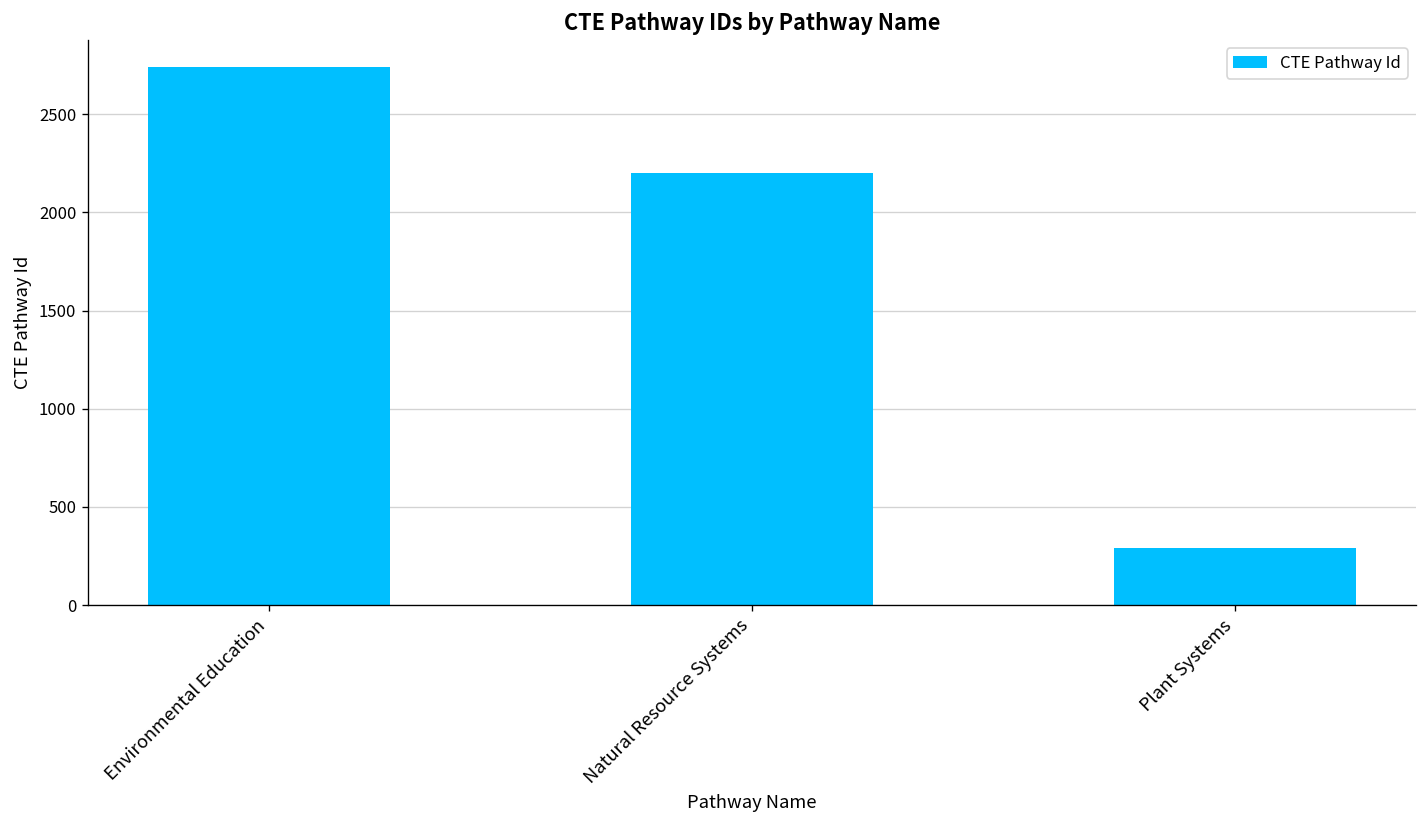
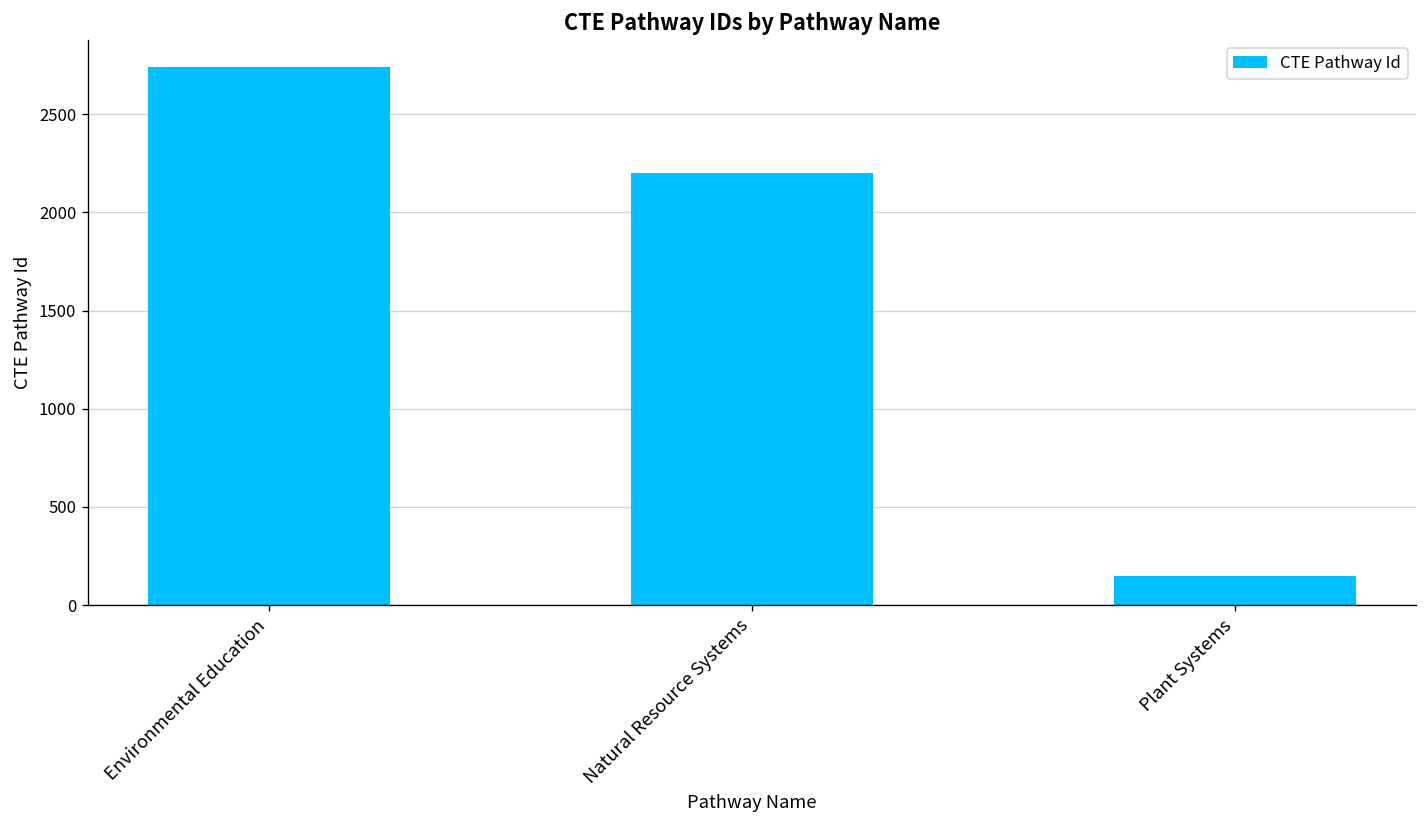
  {
    "Environmental Education": 2740,
    "Natural Resource Systems": 2200,
-   "Plant Systems": 290
+   "Plant Systems": 150
  }
